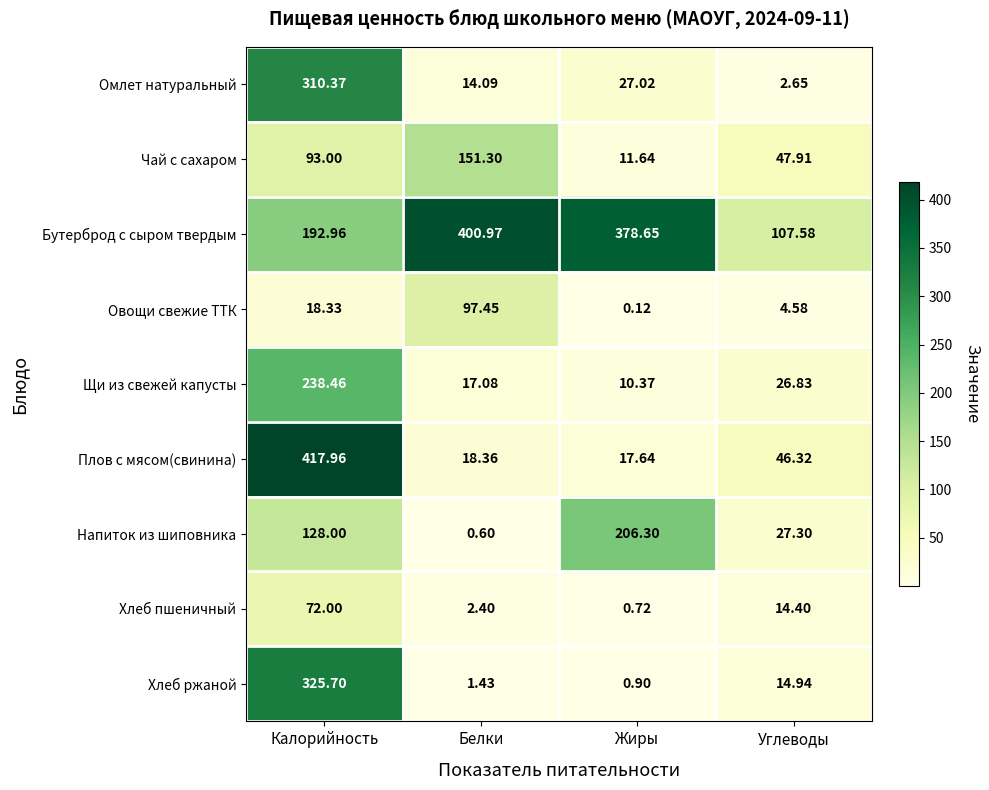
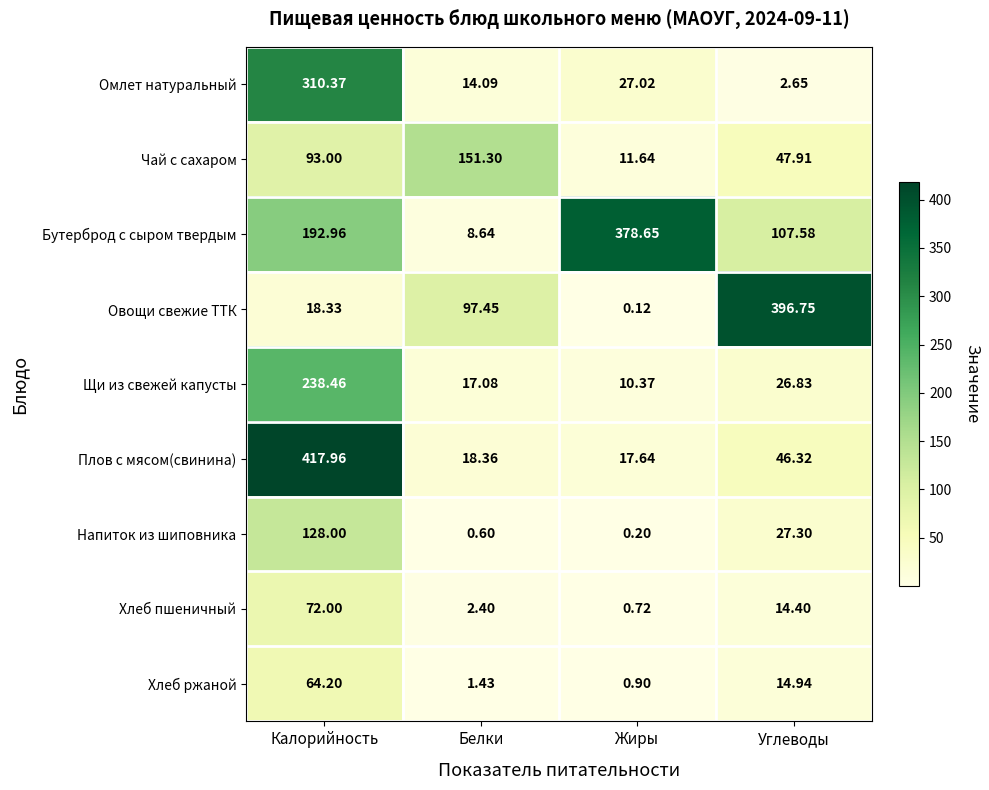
  {
    "Омлет натуральный": {
      "Калорийность": 310.37,
      "Белки": 14.09,
      "Жиры": 27.02,
      "Углеводы": 2.65
    },
    "Чай с сахаром": {
      "Калорийность": 93.00,
      "Белки": 151.30,
      "Жиры": 11.64,
      "Углеводы": 47.91
    },
    "Бутерброд с сыром твердым": {
      "Калорийность": 192.96,
-     "Белки": 400.97,
+     "Белки": 8.64,
      "Жиры": 378.65,
      "Углеводы": 107.58
    },
    "Овощи свежие ТТК": {
      "Калорийность": 18.33,
      "Белки": 97.45,
      "Жиры": 0.12,
-     "Углеводы": 4.58
+     "Углеводы": 396.75
    },
    "Щи из свежей капусты": {
      "Калорийность": 238.46,
      "Белки": 17.08,
      "Жиры": 10.37,
      "Углеводы": 26.83
    },
    "Плов с мясом(свинина)": {
      "Калорийность": 417.96,
      "Белки": 18.36,
      "Жиры": 17.64,
      "Углеводы": 46.32
    },
    "Напиток из шиповника": {
      "Калорийность": 128.00,
      "Белки": 0.60,
-     "Жиры": 206.30,
+     "Жиры": 0.20,
      "Углеводы": 27.30
    },
    "Хлеб пшеничный": {
      "Калорийность": 72.00,
      "Белки": 2.40,
      "Жиры": 0.72,
      "Углеводы": 14.40
    },
    "Хлеб ржаной": {
-     "Калорийность": 325.70,
+     "Калорийность": 64.20,
      "Белки": 1.43,
      "Жиры": 0.90,
      "Углеводы": 14.94
    }
  }
